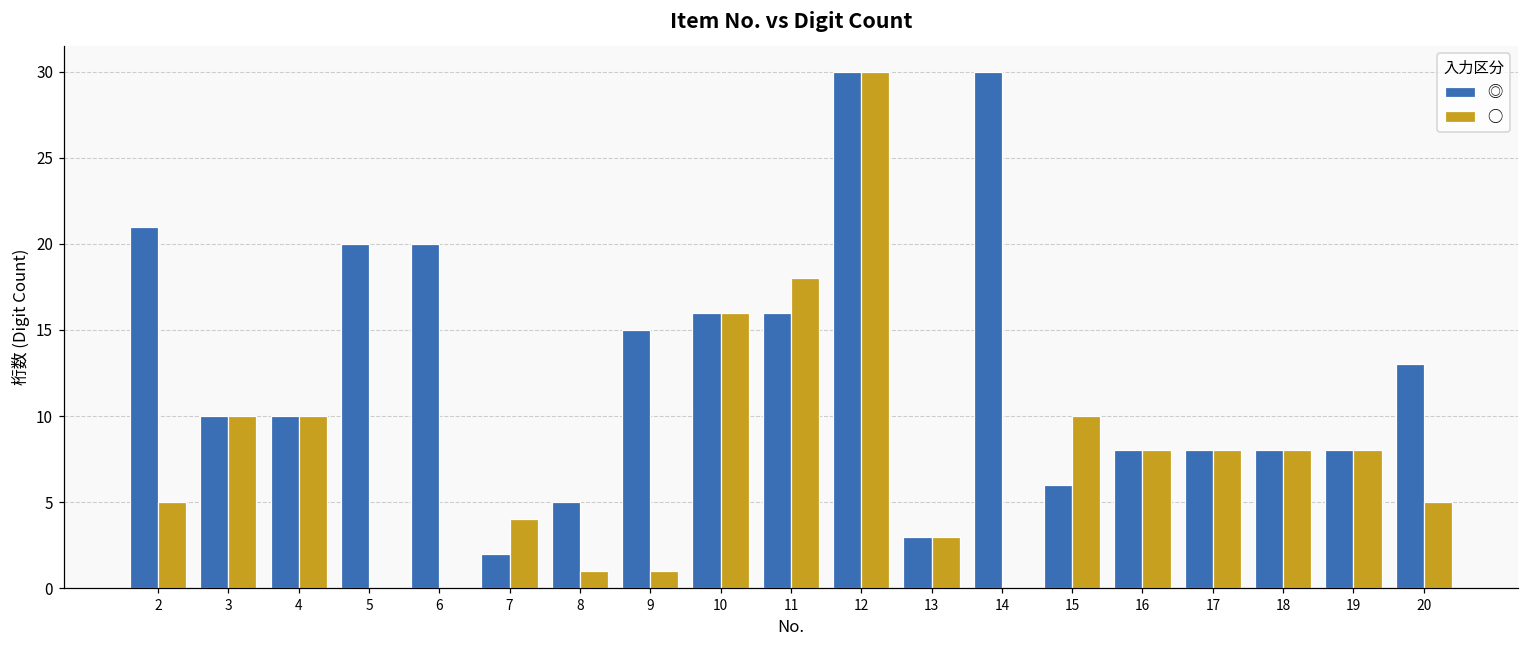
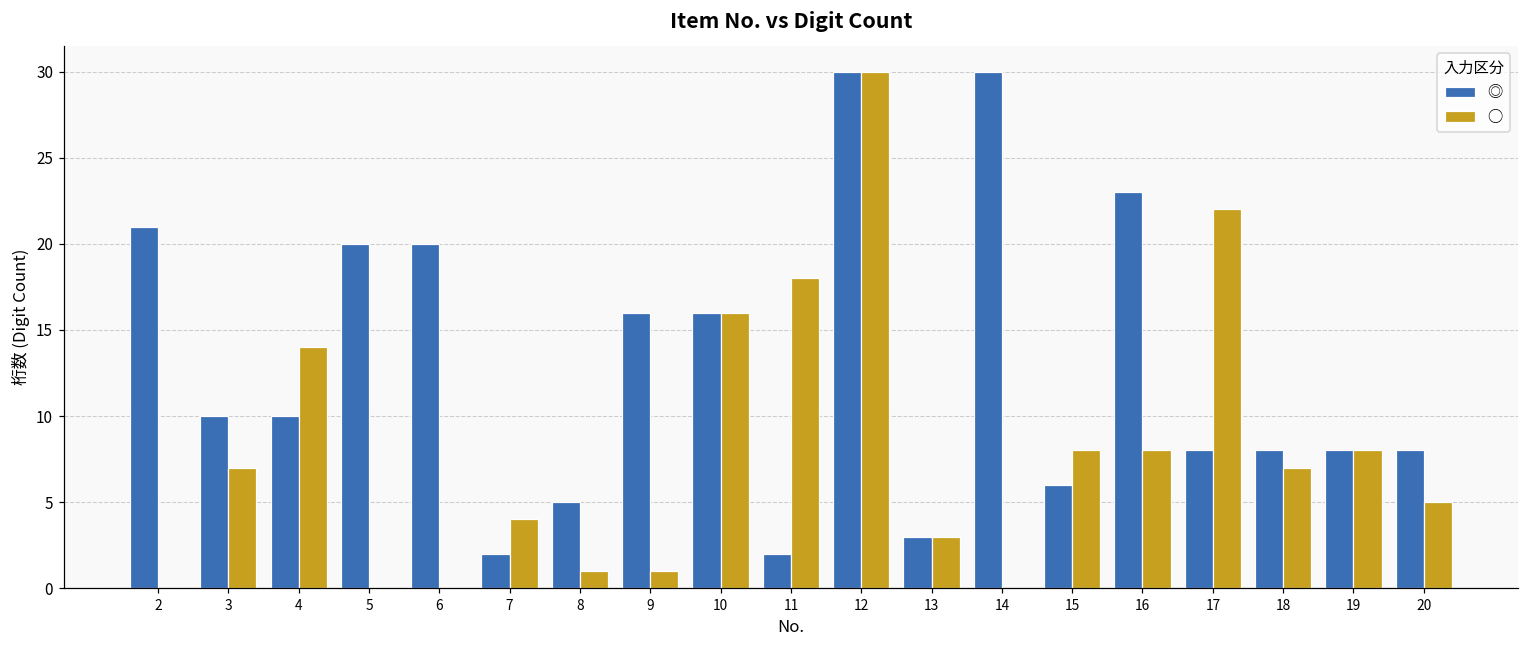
  {
    "◎": {
      "2": 21,
      "3": 10,
      "4": 10,
      "5": 20,
      "6": 20,
      "7": 2,
      "8": 5,
-     "9": 15,
+     "9": 16,
      "10": 16,
-     "11": 16,
+     "11": 2,
      "12": 30,
      "13": 3,
      "14": 30,
      "15": 6,
-     "16": 8,
+     "16": 23,
      "17": 8,
      "18": 8,
      "19": 8,
-     "20": 13
+     "20": 8
    },
    "○": {
-     "2": 5,
-     "3": 10,
-     "4": 10,
+     "2": 0,
+     "3": 7,
+     "4": 14,
      "5": 0,
      "6": 0,
      "7": 4,
      "8": 1,
      "9": 1,
      "10": 16,
      "11": 18,
      "12": 30,
      "13": 3,
      "14": 0,
-     "15": 10,
+     "15": 8,
      "16": 8,
-     "17": 8,
-     "18": 8,
+     "17": 22,
+     "18": 7,
      "19": 8,
      "20": 5
    }
  }
